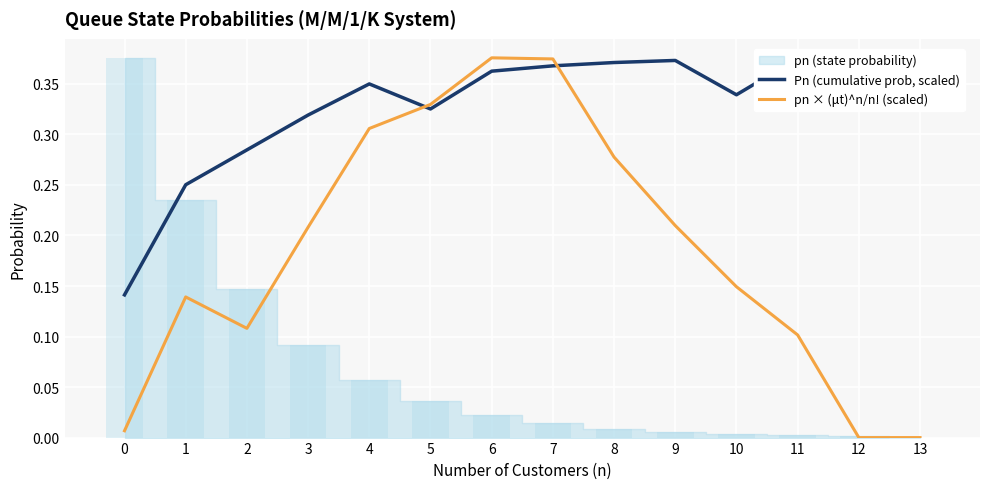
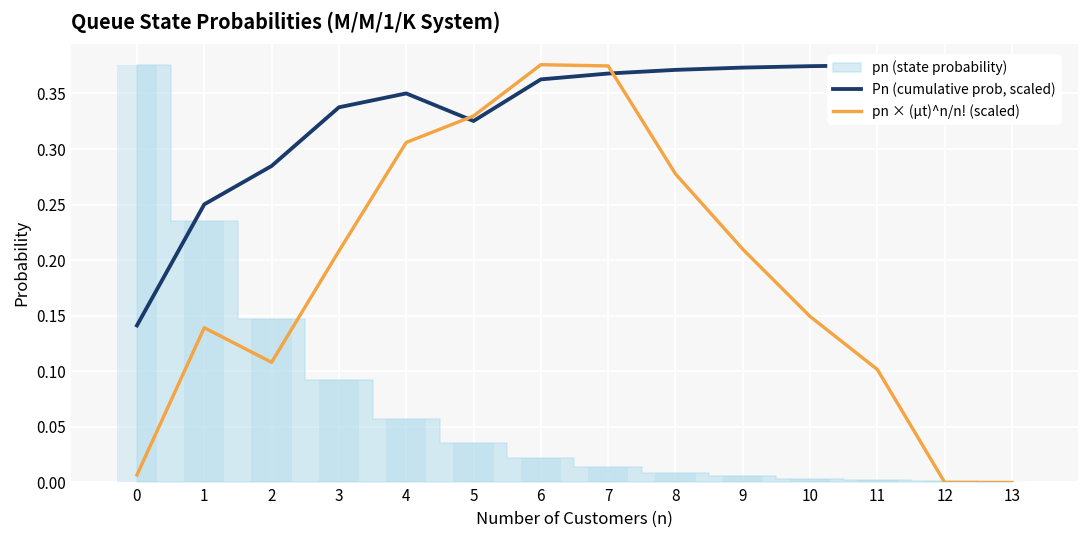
  {
    "Pn (cumulative prob, scaled)": {
      "0": 0.141,
      "1": 0.250,
      "2": 0.285,
-     "3": 0.319,
+     "3": 0.338,
      "4": 0.350,
      "5": 0.325,
      "6": 0.363,
      "7": 0.368,
      "8": 0.371,
      "9": 0.373,
-     "10": 0.339
+     "10": 0.375
    },
    "pn × (μt)^n/n! (scaled)": {
      "0": 0.007,
      "1": 0.139,
      "2": 0.108,
      "3": 0.208,
      "4": 0.306,
      "5": 0.330,
      "6": 0.376,
      "7": 0.375,
      "8": 0.278,
      "9": 0.210,
      "10": 0.149,
      "11": 0.102,
      "12": 0.000
    }
  }
